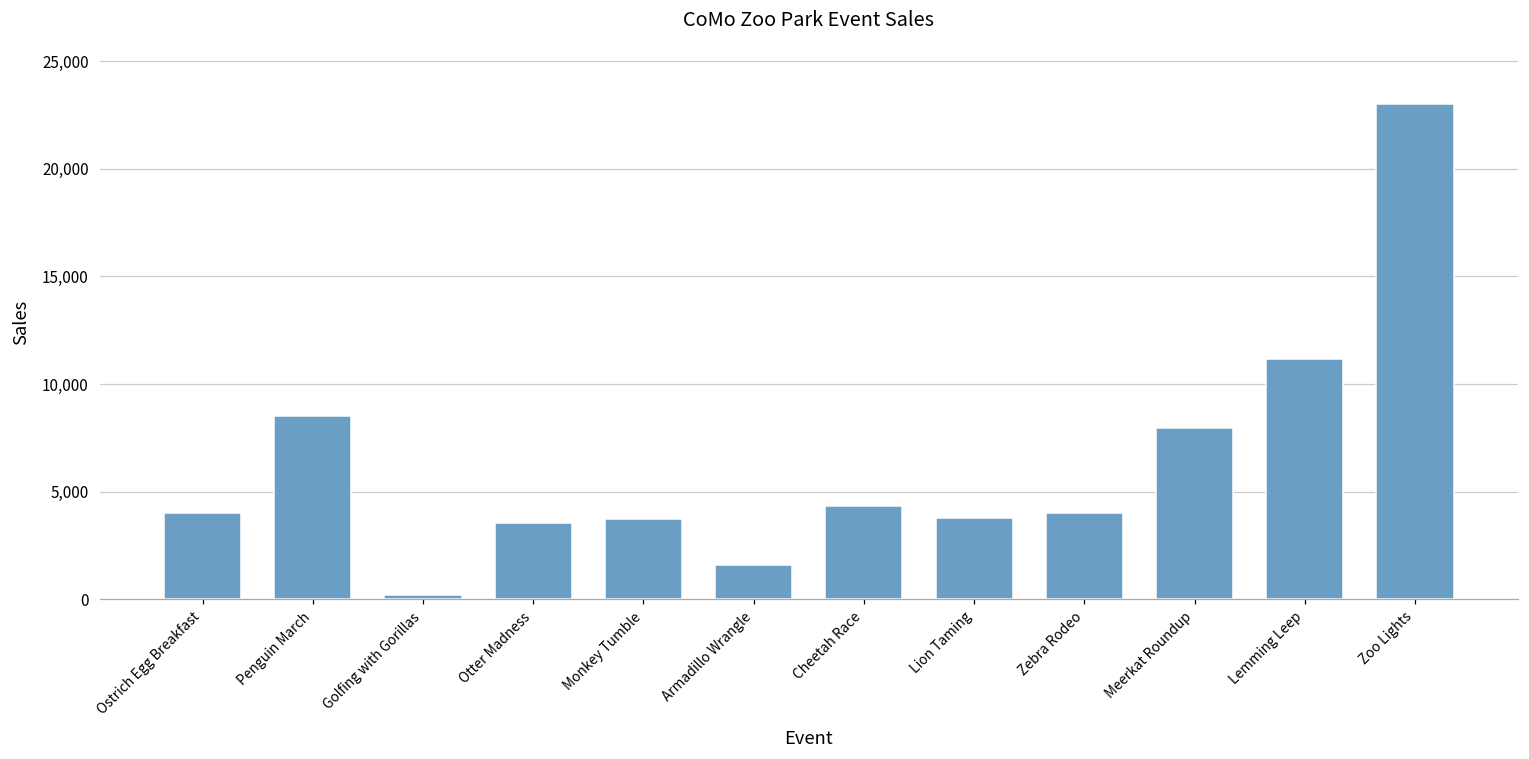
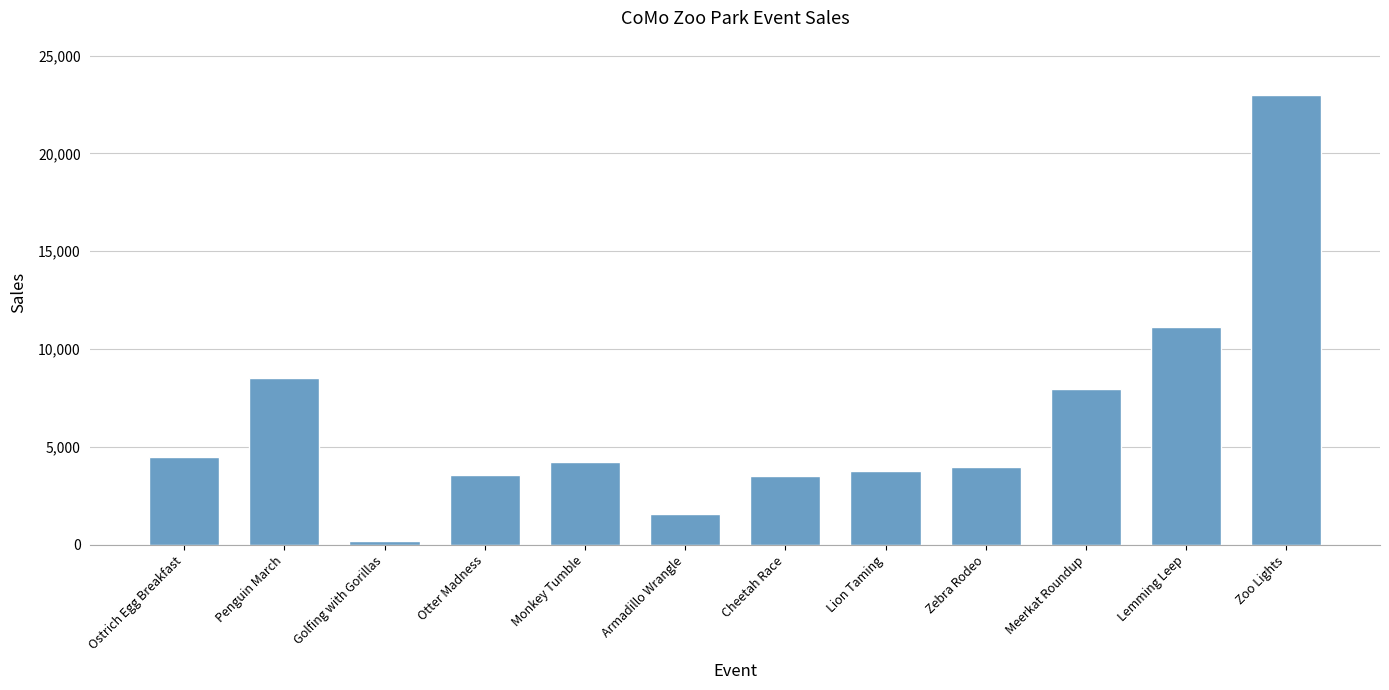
  {
-   "Ostrich Egg Breakfast": "4,000",
+   "Ostrich Egg Breakfast": "4,500",
    "Penguin March": "8,500",
    "Golfing with Gorillas": "200",
    "Otter Madness": "3,500",
-   "Monkey Tumble": "3,800",
+   "Monkey Tumble": "4,200",
    "Armadillo Wrangle": "1,600",
-   "Cheetah Race": "4,400",
+   "Cheetah Race": "3,500",
    "Lion Taming": "3,800",
    "Zebra Rodeo": "4,000",
    "Meerkat Roundup": "8,000",
    "Lemming Leep": "11,100",
    "Zoo Lights": "23,000"
  }
